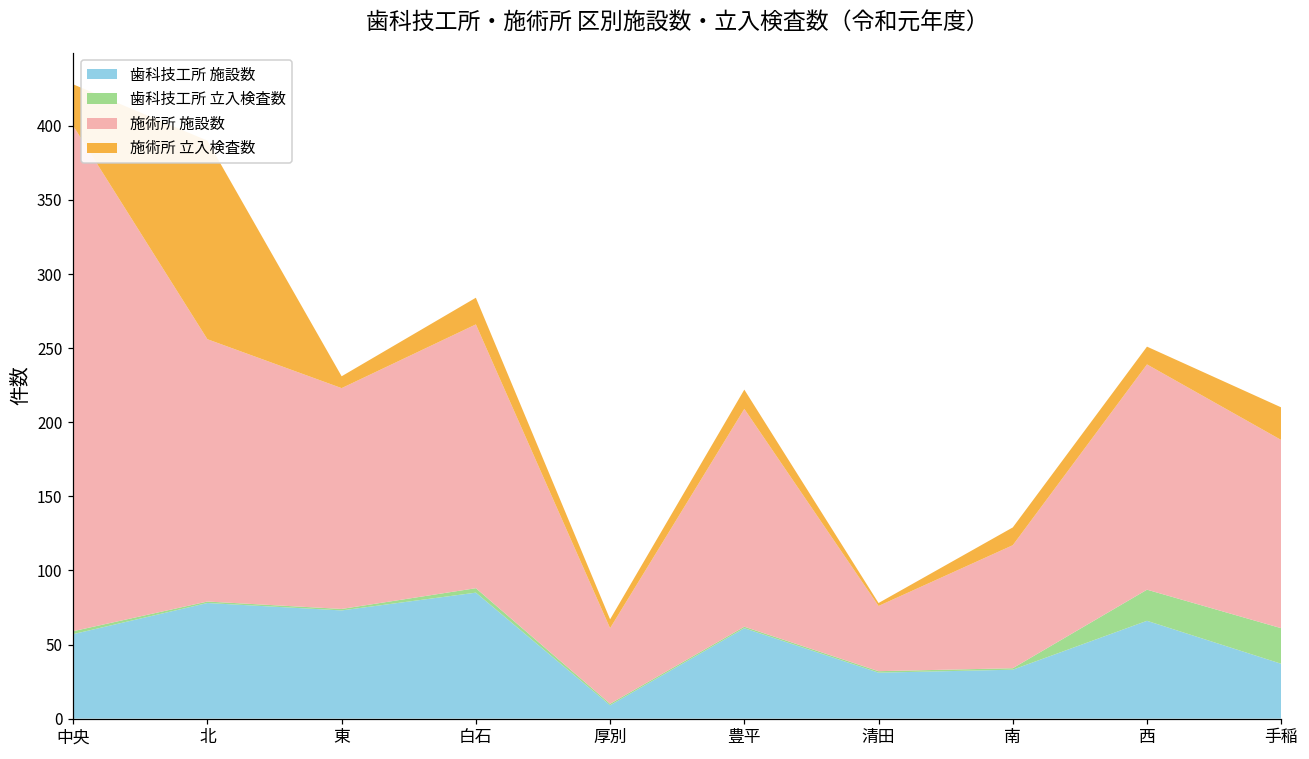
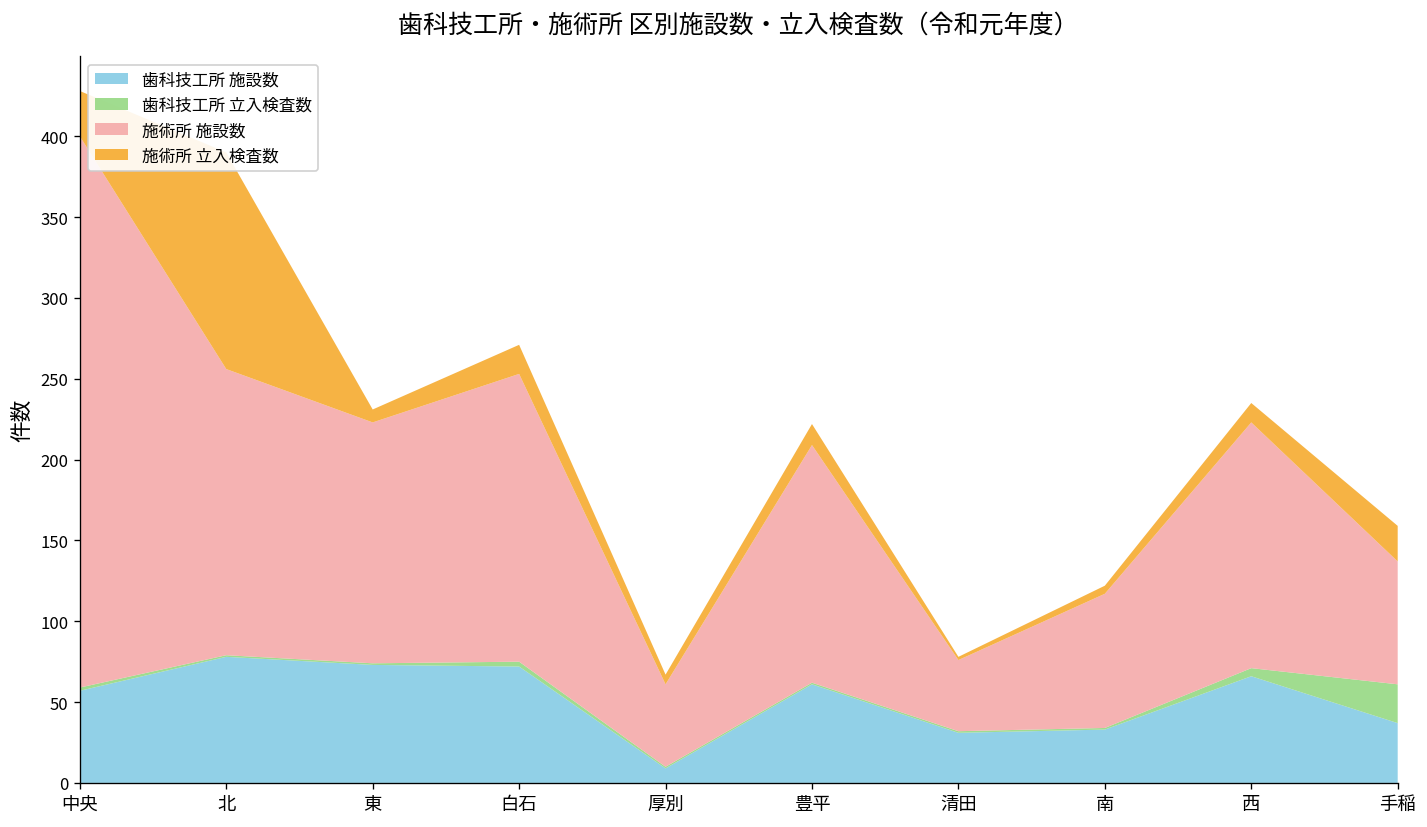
  {
    "歯科技工所 施設数": {
      "中央": 57,
-     "白石": 85,
+     "白石": 72,
      "西": 66,
      "手稲": 37
    },
    "歯科技工所 立入検査数": {
      "中央": 2,
      "白石": 3,
-     "西": 21,
+     "西": 5,
      "手稲": 24
    },
    "施術所 施設数": {
      "中央": 341,
      "北": 177,
      "東": 149,
      "白石": 178,
      "厚別": 51,
      "豊平": 147,
      "清田": 44,
      "南": 83,
      "西": 152,
-     "手稲": 127
+     "手稲": 76
    },
    "施術所 立入検査数": {
      "中央": 28,
      "東": 8,
      "白石": 18,
      "厚別": 6,
      "豊平": 13,
      "清田": 2,
-     "南": 12,
+     "南": 5,
      "西": 12,
      "手稲": 22
    }
  }
